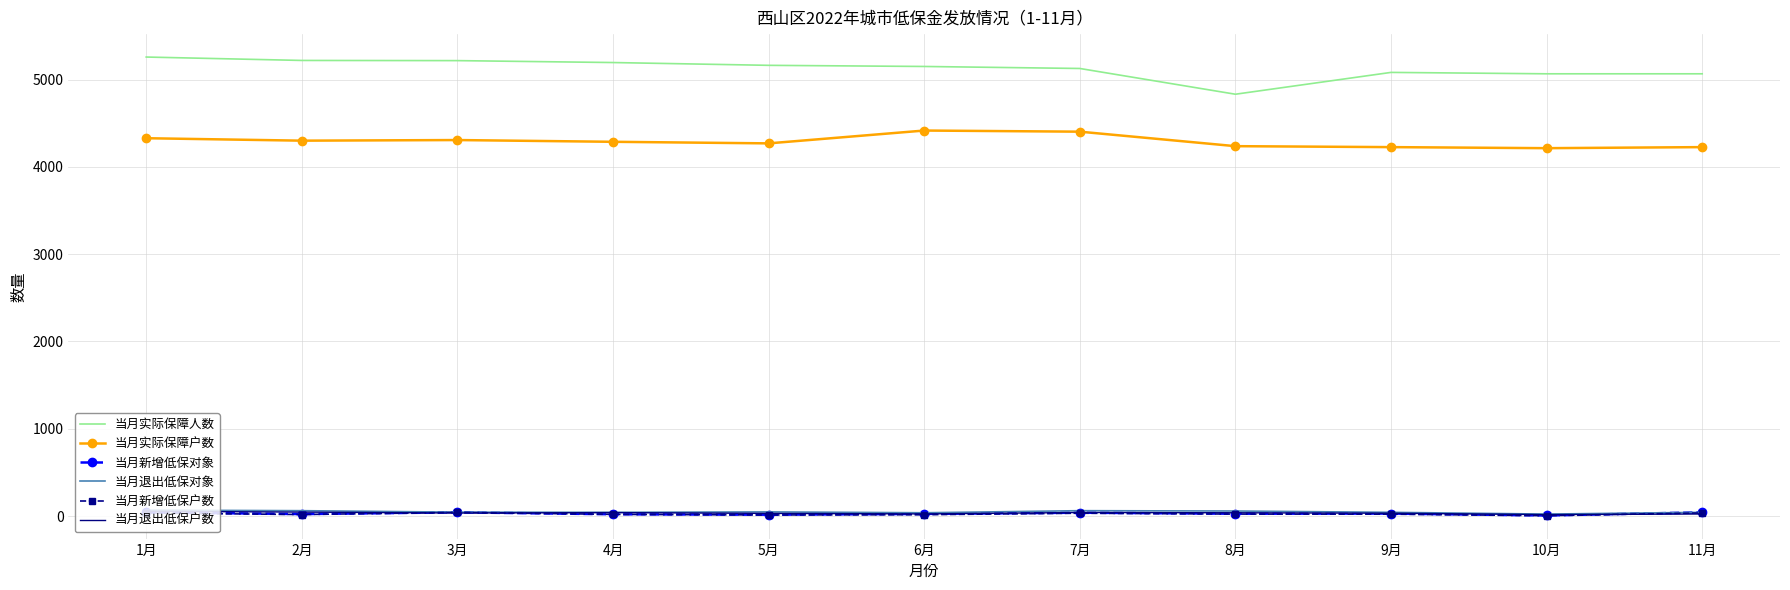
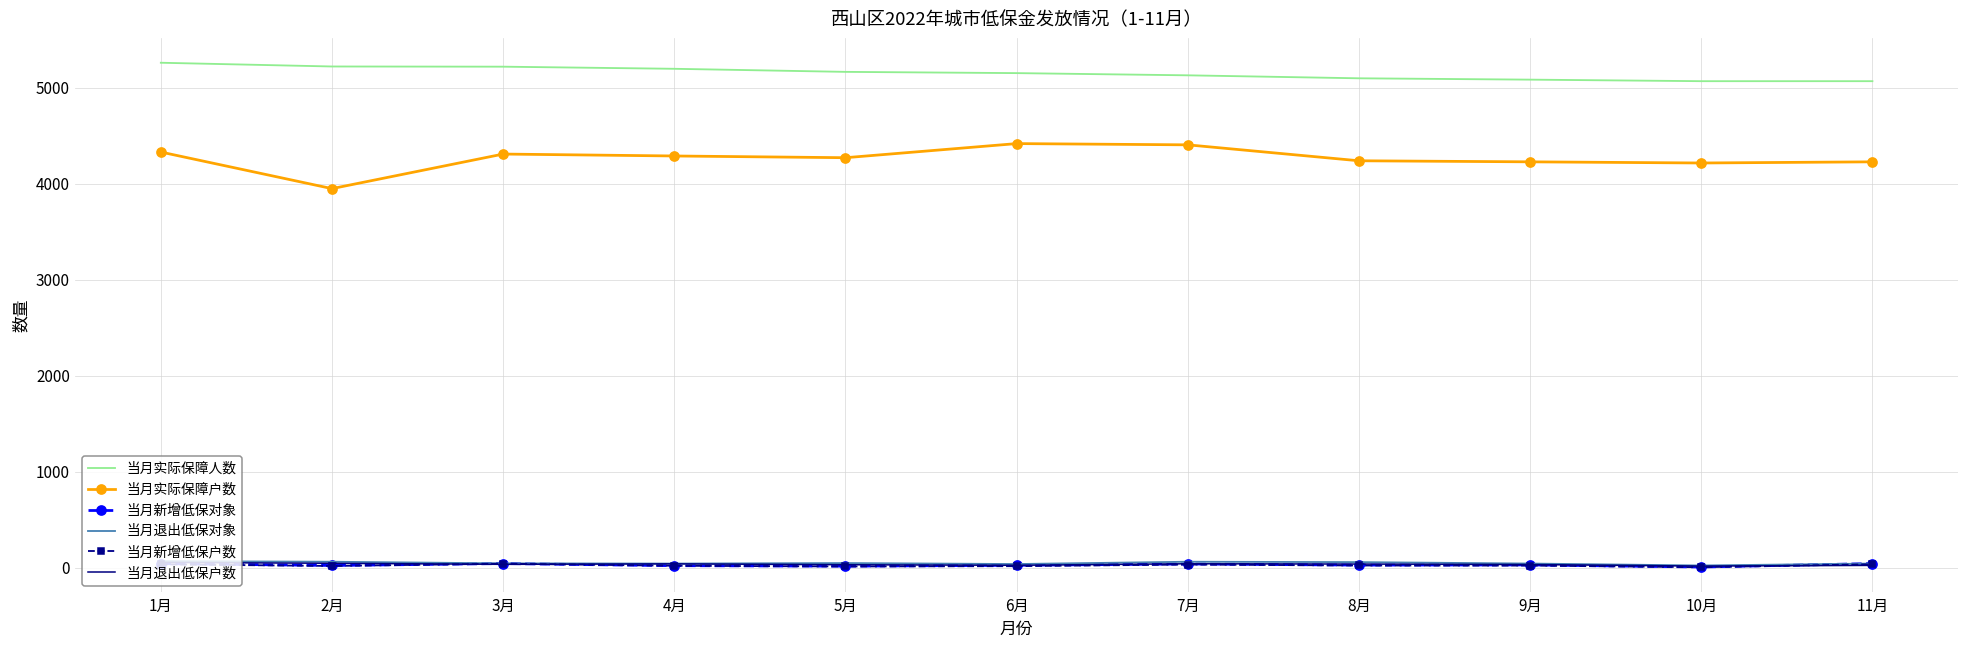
  {
    "当月实际保障人数": {
      "1月": 5300,
      "2月": 5200,
      "3月": 5200,
      "4月": 5200,
      "5月": 5200,
      "6月": 5200,
      "7月": 5100,
-     "8月": 4800,
+     "8月": 5100,
      "9月": 5100,
      "10月": 5100,
      "11月": 5100
    },
    "当月实际保障户数": {
      "1月": 4300,
-     "2月": 4300,
+     "2月": 3900,
      "3月": 4300,
      "4月": 4300,
      "5月": 4300,
      "6月": 4400,
      "7月": 4400,
      "8月": 4200,
      "9月": 4200,
      "10月": 4200,
      "11月": 4200
    }
  }
